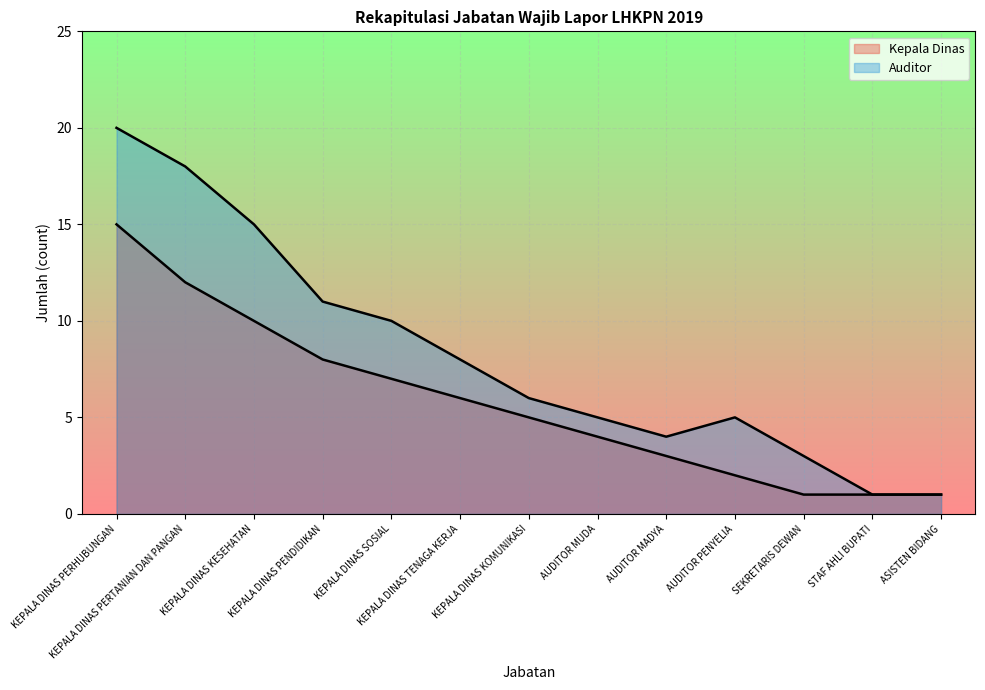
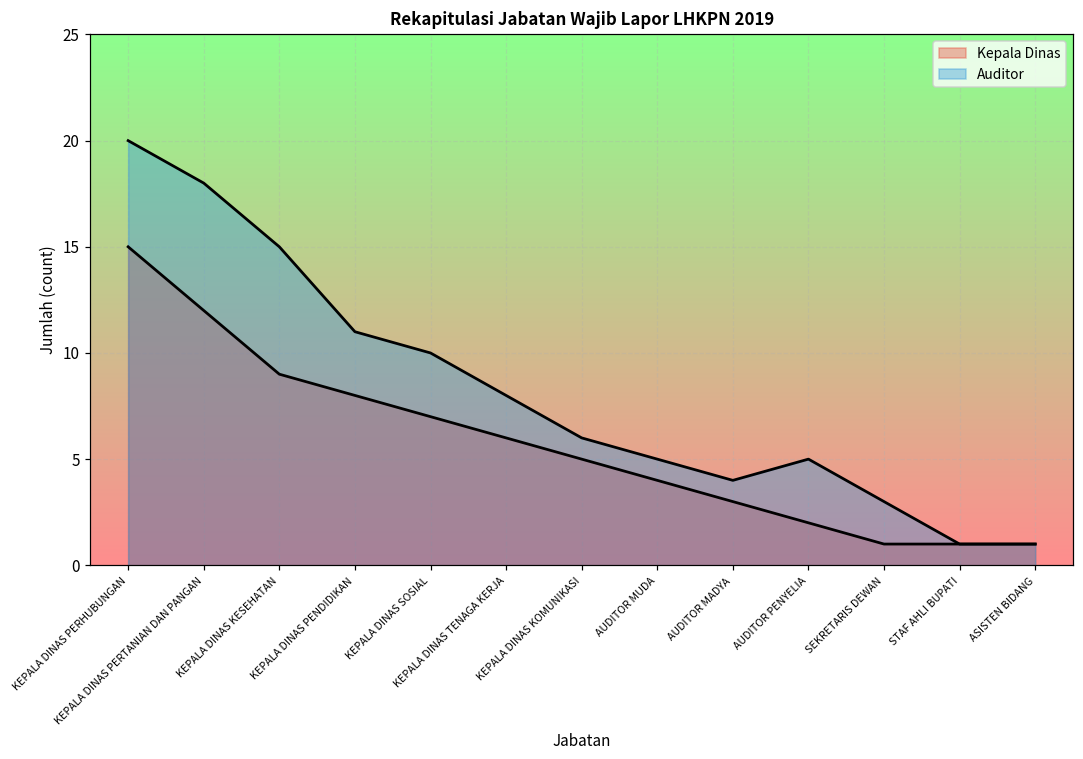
  {
    "Kepala Dinas": {
      "KEPALA DINAS PERHUBUNGAN": 15,
      "KEPALA DINAS PERTANIAN DAN PANGAN": 12,
-     "KEPALA DINAS KESEHATAN": 10,
+     "KEPALA DINAS KESEHATAN": 9,
      "KEPALA DINAS PENDIDIKAN": 8,
      "KEPALA DINAS SOSIAL": 7,
      "KEPALA DINAS TENAGA KERJA": 6,
      "KEPALA DINAS KOMUNIKASI": 5,
      "AUDITOR MUDA": 4,
      "AUDITOR MADYA": 3,
      "AUDITOR PENYELIA": 2,
      "SEKRETARIS DEWAN": 1
    },
    "Auditor": {
      "KEPALA DINAS PERHUBUNGAN": 20,
      "KEPALA DINAS PERTANIAN DAN PANGAN": 18,
      "KEPALA DINAS KESEHATAN": 15,
      "KEPALA DINAS PENDIDIKAN": 11,
      "KEPALA DINAS SOSIAL": 10,
      "KEPALA DINAS TENAGA KERJA": 8,
      "KEPALA DINAS KOMUNIKASI": 6,
      "AUDITOR MUDA": 5,
      "AUDITOR MADYA": 4,
      "AUDITOR PENYELIA": 5,
      "SEKRETARIS DEWAN": 3
    }
  }
